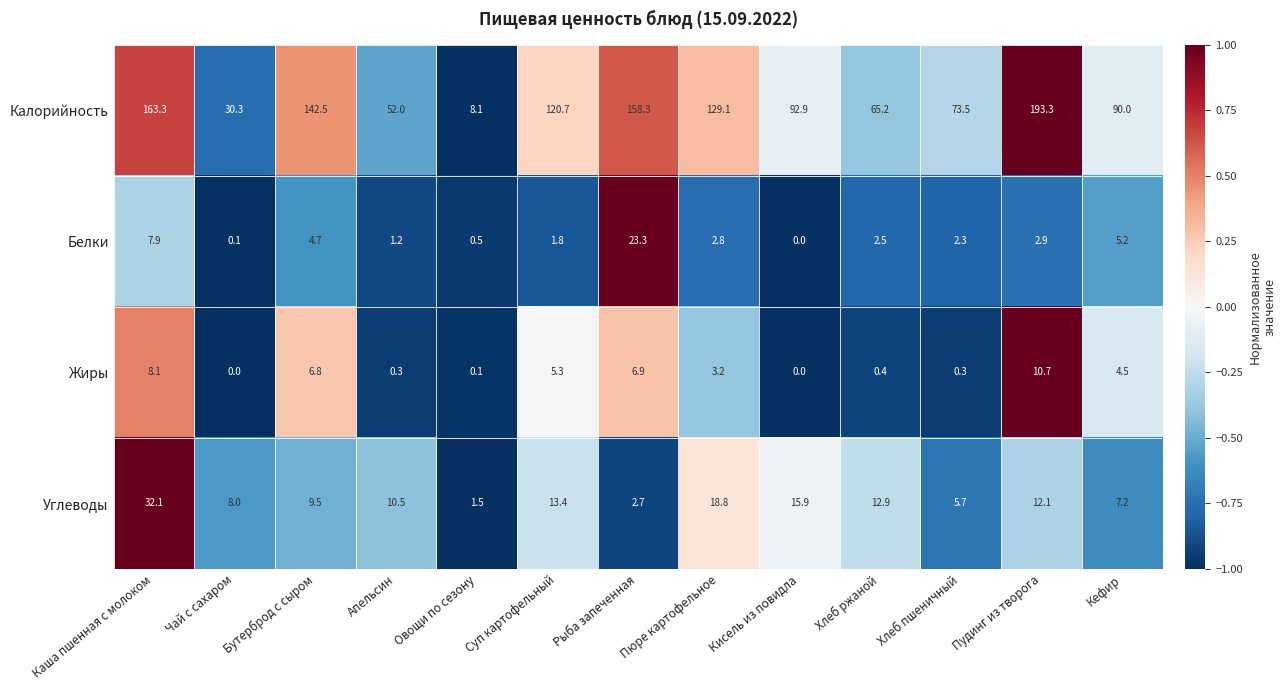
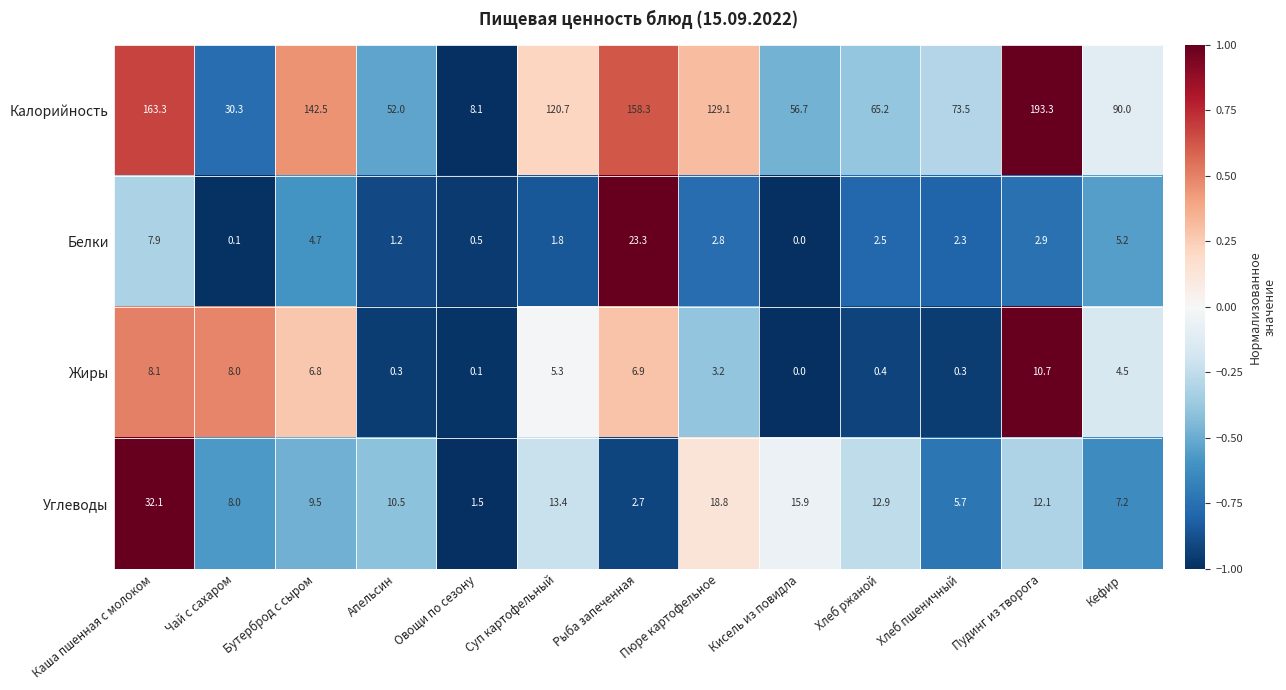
  {
    "Калорийность": {
      "Каша пшенная с молоком": 163.3,
      "Чай с сахаром": 30.3,
      "Бутерброд с сыром": 142.5,
      "Апельсин": 52.0,
      "Овощи по сезону": 8.1,
      "Суп картофельный": 120.7,
      "Рыба запеченная": 158.3,
      "Пюре картофельное": 129.1,
-     "Кисель из повидла": 92.9,
+     "Кисель из повидла": 56.7,
      "Хлеб ржаной": 65.2,
      "Хлеб пшеничный": 73.5,
      "Пудинг из творога": 193.3,
      "Кефир": 90.0
    },
    "Белки": {
      "Каша пшенная с молоком": 7.9,
      "Чай с сахаром": 0.1,
      "Бутерброд с сыром": 4.7,
      "Апельсин": 1.2,
      "Овощи по сезону": 0.5,
      "Суп картофельный": 1.8,
      "Рыба запеченная": 23.3,
      "Пюре картофельное": 2.8,
      "Кисель из повидла": 0.0,
      "Хлеб ржаной": 2.5,
      "Хлеб пшеничный": 2.3,
      "Пудинг из творога": 2.9,
      "Кефир": 5.2
    },
    "Жиры": {
      "Каша пшенная с молоком": 8.1,
-     "Чай с сахаром": 0.0,
+     "Чай с сахаром": 8.0,
      "Бутерброд с сыром": 6.8,
      "Апельсин": 0.3,
      "Овощи по сезону": 0.1,
      "Суп картофельный": 5.3,
      "Рыба запеченная": 6.9,
      "Пюре картофельное": 3.2,
      "Кисель из повидла": 0.0,
      "Хлеб ржаной": 0.4,
      "Хлеб пшеничный": 0.3,
      "Пудинг из творога": 10.7,
      "Кефир": 4.5
    },
    "Углеводы": {
      "Каша пшенная с молоком": 32.1,
      "Чай с сахаром": 8.0,
      "Бутерброд с сыром": 9.5,
      "Апельсин": 10.5,
      "Овощи по сезону": 1.5,
      "Суп картофельный": 13.4,
      "Рыба запеченная": 2.7,
      "Пюре картофельное": 18.8,
      "Кисель из повидла": 15.9,
      "Хлеб ржаной": 12.9,
      "Хлеб пшеничный": 5.7,
      "Пудинг из творога": 12.1,
      "Кефир": 7.2
    }
  }
